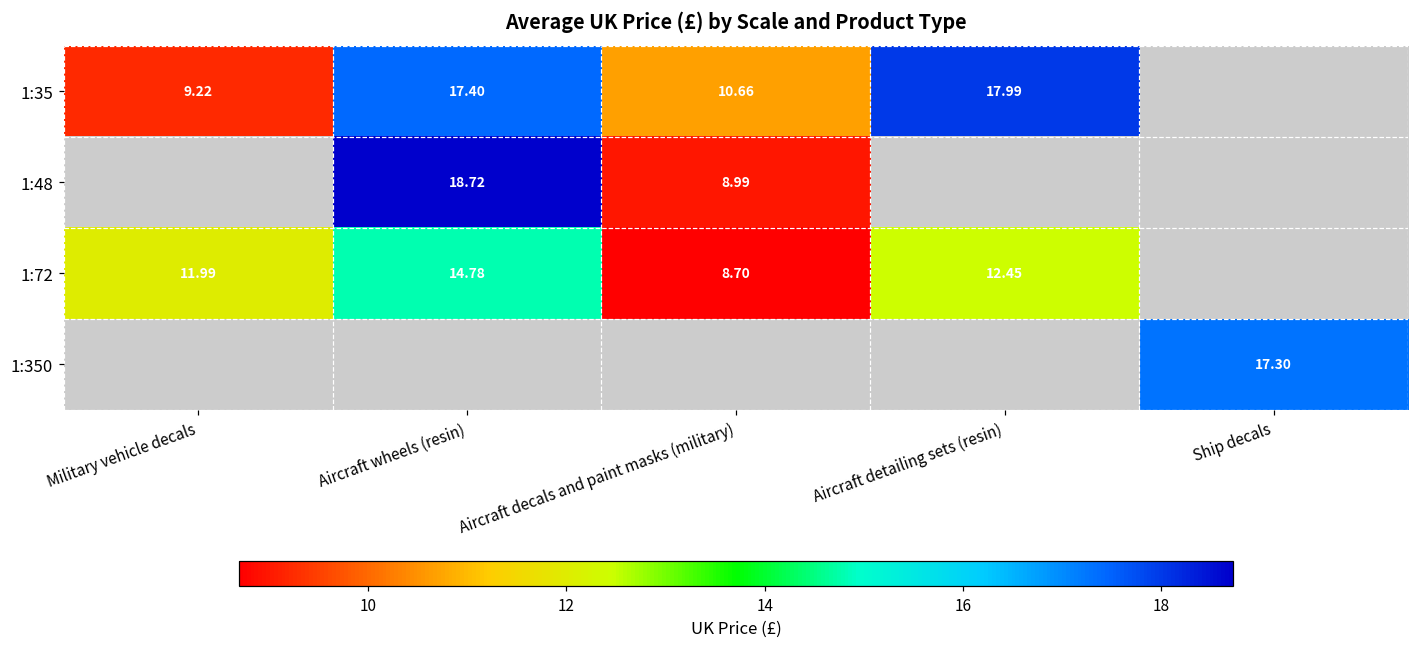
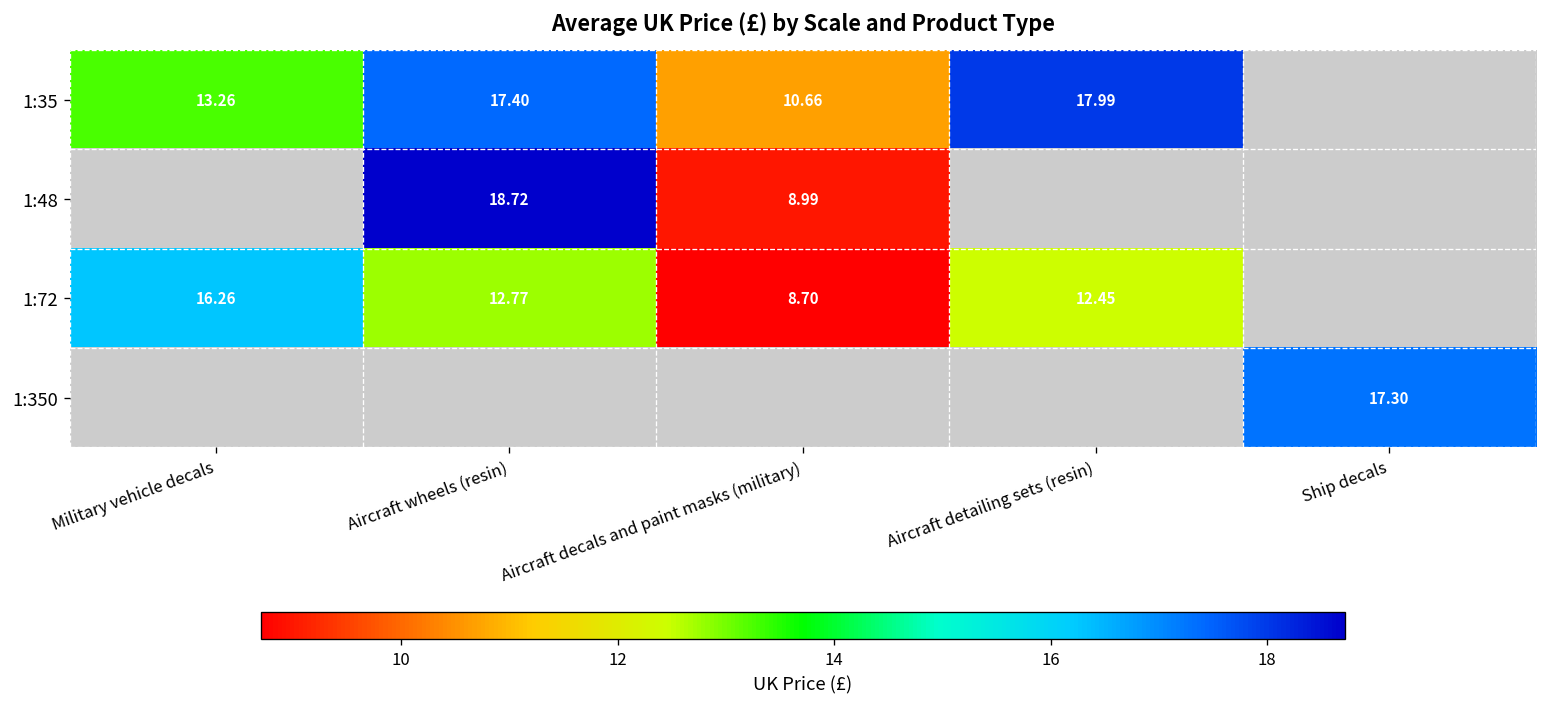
  {
    "1:35": {
-     "Military vehicle decals": 9.22
+     "Military vehicle decals": 13.26
    },
    "1:72": {
-     "Military vehicle decals": 11.99,
-     "Aircraft wheels (resin)": 14.78
+     "Military vehicle decals": 16.26,
+     "Aircraft wheels (resin)": 12.77
    }
  }
